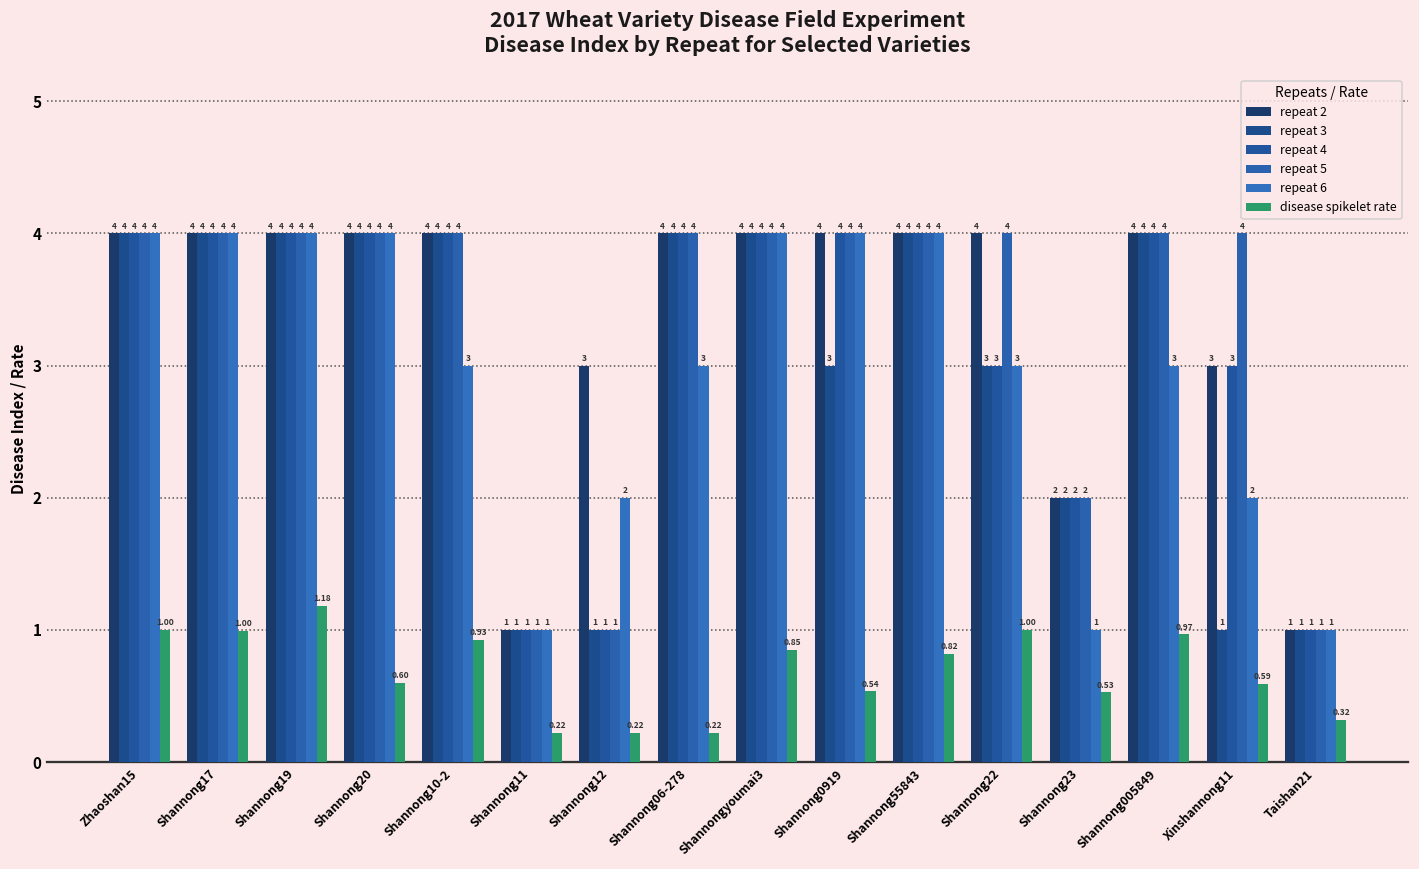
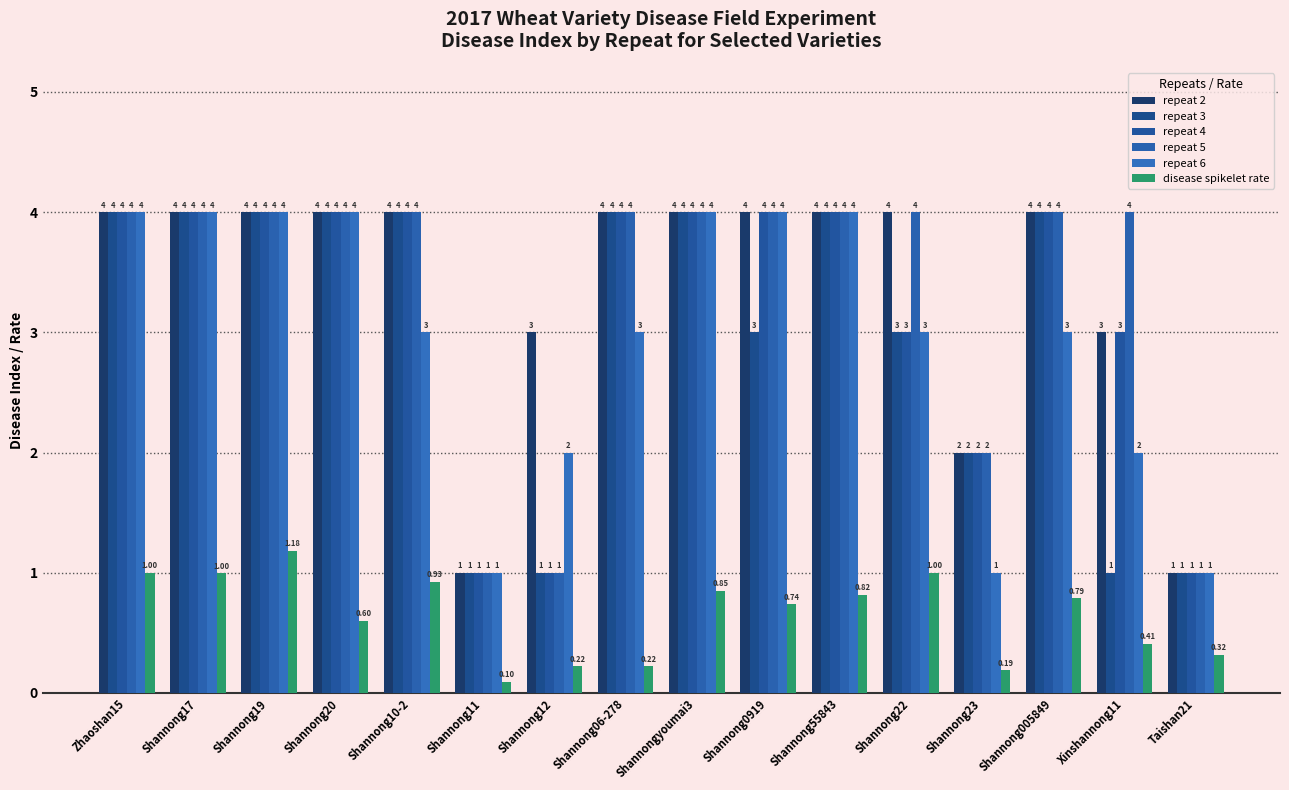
  {
    "disease spikelet rate": {
      "Zhaoshan15": 1.00,
      "Shannong17": 1.00,
      "Shannong19": 1.18,
      "Shannong20": 0.60,
      "Shannong10-2": 0.93,
-     "Shannong11": 0.22,
+     "Shannong11": 0.10,
      "Shannong12": 0.22,
      "Shannong06-278": 0.22,
      "Shannongyoumai3": 0.85,
-     "Shannong0919": 0.54,
+     "Shannong0919": 0.74,
      "Shannong55843": 0.82,
      "Shannong22": 1.00,
-     "Shannong23": 0.53,
-     "Shannong005849": 0.97,
-     "Xinshannong11": 0.59,
+     "Shannong23": 0.19,
+     "Shannong005849": 0.79,
+     "Xinshannong11": 0.41,
      "Taishan21": 0.32
    }
  }
